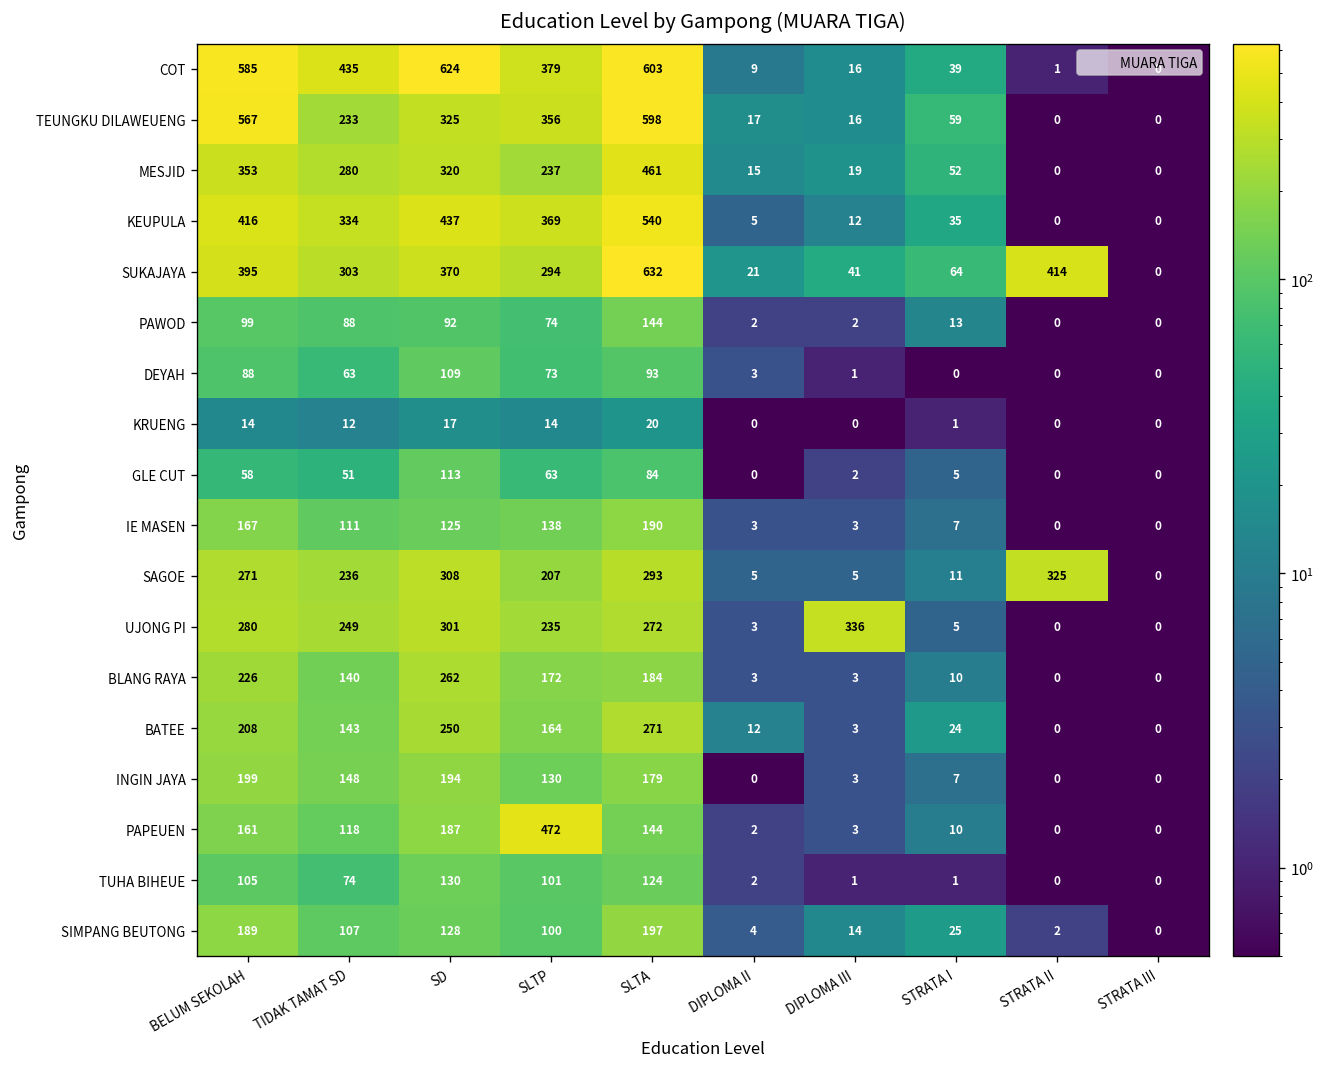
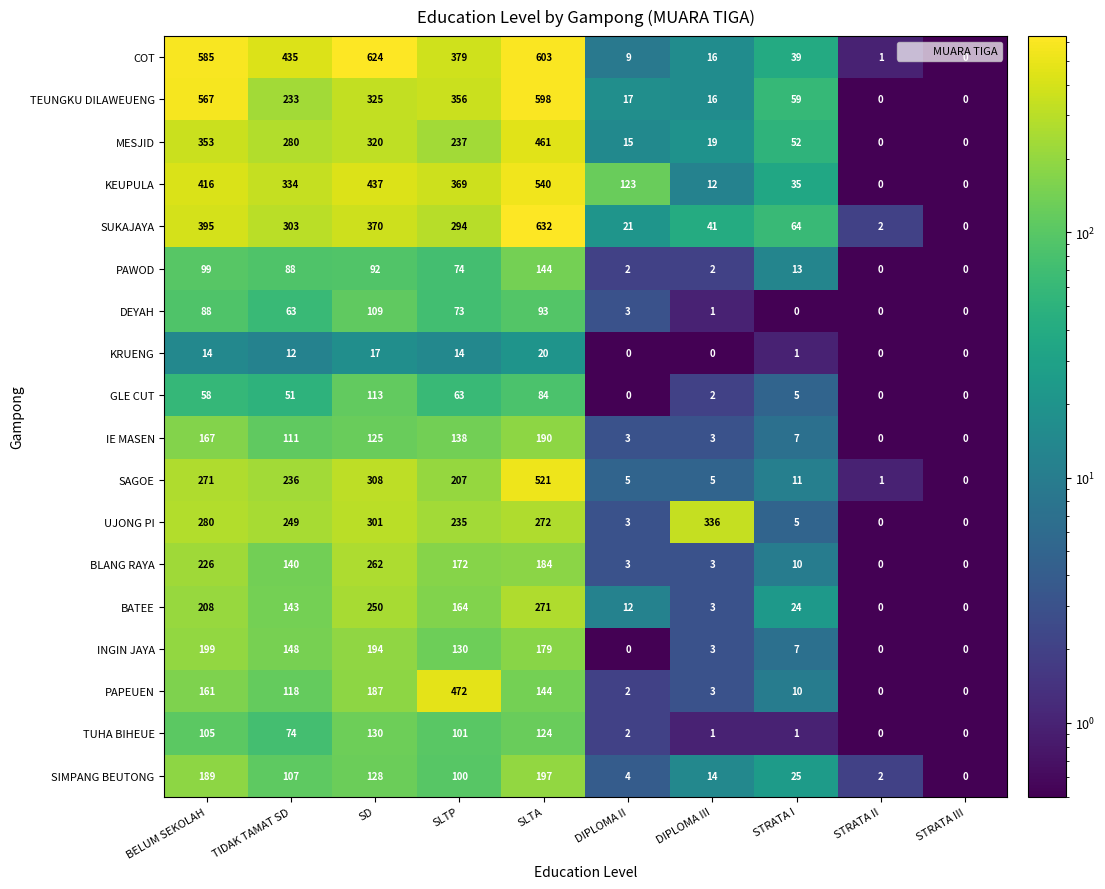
  {
    "COT": {
      "BELUM SEKOLAH": 585,
      "TIDAK TAMAT SD": 435,
      "SD": 624,
      "SLTP": 379,
      "SLTA": 603,
      "DIPLOMA II": 9,
      "DIPLOMA III": 16,
      "STRATA I": 39,
      "STRATA II": 1
    },
    "TEUNGKU DILAWEUENG": {
      "BELUM SEKOLAH": 567,
      "TIDAK TAMAT SD": 233,
      "SD": 325,
      "SLTP": 356,
      "SLTA": 598,
      "DIPLOMA II": 17,
      "DIPLOMA III": 16,
      "STRATA I": 59,
      "STRATA II": 0,
      "STRATA III": 0
    },
    "MESJID": {
      "BELUM SEKOLAH": 353,
      "TIDAK TAMAT SD": 280,
      "SD": 320,
      "SLTP": 237,
      "SLTA": 461,
      "DIPLOMA II": 15,
      "DIPLOMA III": 19,
      "STRATA I": 52,
      "STRATA II": 0,
      "STRATA III": 0
    },
    "KEUPULA": {
      "BELUM SEKOLAH": 416,
      "TIDAK TAMAT SD": 334,
      "SD": 437,
      "SLTP": 369,
      "SLTA": 540,
-     "DIPLOMA II": 5,
+     "DIPLOMA II": 123,
      "DIPLOMA III": 12,
      "STRATA I": 35,
      "STRATA II": 0,
      "STRATA III": 0
    },
    "SUKAJAYA": {
      "BELUM SEKOLAH": 395,
      "TIDAK TAMAT SD": 303,
      "SD": 370,
      "SLTP": 294,
      "SLTA": 632,
      "DIPLOMA II": 21,
      "DIPLOMA III": 41,
      "STRATA I": 64,
-     "STRATA II": 414,
+     "STRATA II": 2,
      "STRATA III": 0
    },
    "PAWOD": {
      "BELUM SEKOLAH": 99,
      "TIDAK TAMAT SD": 88,
      "SD": 92,
      "SLTP": 74,
      "SLTA": 144,
      "DIPLOMA II": 2,
      "DIPLOMA III": 2,
      "STRATA I": 13,
      "STRATA II": 0,
      "STRATA III": 0
    },
    "DEYAH": {
      "BELUM SEKOLAH": 88,
      "TIDAK TAMAT SD": 63,
      "SD": 109,
      "SLTP": 73,
      "SLTA": 93,
      "DIPLOMA II": 3,
      "DIPLOMA III": 1,
      "STRATA I": 0,
      "STRATA II": 0,
      "STRATA III": 0
    },
    "KRUENG": {
      "BELUM SEKOLAH": 14,
      "TIDAK TAMAT SD": 12,
      "SD": 17,
      "SLTP": 14,
      "SLTA": 20,
      "DIPLOMA II": 0,
      "DIPLOMA III": 0,
      "STRATA I": 1,
      "STRATA II": 0,
      "STRATA III": 0
    },
    "GLE CUT": {
      "BELUM SEKOLAH": 58,
      "TIDAK TAMAT SD": 51,
      "SD": 113,
      "SLTP": 63,
      "SLTA": 84,
      "DIPLOMA II": 0,
      "DIPLOMA III": 2,
      "STRATA I": 5,
      "STRATA II": 0,
      "STRATA III": 0
    },
    "IE MASEN": {
      "BELUM SEKOLAH": 167,
      "TIDAK TAMAT SD": 111,
      "SD": 125,
      "SLTP": 138,
      "SLTA": 190,
      "DIPLOMA II": 3,
      "DIPLOMA III": 3,
      "STRATA I": 7,
      "STRATA II": 0,
      "STRATA III": 0
    },
    "SAGOE": {
      "BELUM SEKOLAH": 271,
      "TIDAK TAMAT SD": 236,
      "SD": 308,
      "SLTP": 207,
-     "SLTA": 293,
+     "SLTA": 521,
      "DIPLOMA II": 5,
      "DIPLOMA III": 5,
      "STRATA I": 11,
-     "STRATA II": 325,
+     "STRATA II": 1,
      "STRATA III": 0
    },
    "UJONG PI": {
      "BELUM SEKOLAH": 280,
      "TIDAK TAMAT SD": 249,
      "SD": 301,
      "SLTP": 235,
      "SLTA": 272,
      "DIPLOMA II": 3,
      "DIPLOMA III": 336,
      "STRATA I": 5,
      "STRATA II": 0,
      "STRATA III": 0
    },
    "BLANG RAYA": {
      "BELUM SEKOLAH": 226,
      "TIDAK TAMAT SD": 140,
      "SD": 262,
      "SLTP": 172,
      "SLTA": 184,
      "DIPLOMA II": 3,
      "DIPLOMA III": 3,
      "STRATA I": 10,
      "STRATA II": 0,
      "STRATA III": 0
    },
    "BATEE": {
      "BELUM SEKOLAH": 208,
      "TIDAK TAMAT SD": 143,
      "SD": 250,
      "SLTP": 164,
      "SLTA": 271,
      "DIPLOMA II": 12,
      "DIPLOMA III": 3,
      "STRATA I": 24,
      "STRATA II": 0,
      "STRATA III": 0
    },
    "INGIN JAYA": {
      "BELUM SEKOLAH": 199,
      "TIDAK TAMAT SD": 148,
      "SD": 194,
      "SLTP": 130,
      "SLTA": 179,
      "DIPLOMA II": 0,
      "DIPLOMA III": 3,
      "STRATA I": 7,
      "STRATA II": 0,
      "STRATA III": 0
    },
    "PAPEUEN": {
      "BELUM SEKOLAH": 161,
      "TIDAK TAMAT SD": 118,
      "SD": 187,
      "SLTP": 472,
      "SLTA": 144,
      "DIPLOMA II": 2,
      "DIPLOMA III": 3,
      "STRATA I": 10,
      "STRATA II": 0,
      "STRATA III": 0
    },
    "TUHA BIHEUE": {
      "BELUM SEKOLAH": 105,
      "TIDAK TAMAT SD": 74,
      "SD": 130,
      "SLTP": 101,
      "SLTA": 124,
      "DIPLOMA II": 2,
      "DIPLOMA III": 1,
      "STRATA I": 1,
      "STRATA II": 0,
      "STRATA III": 0
    },
    "SIMPANG BEUTONG": {
      "BELUM SEKOLAH": 189,
      "TIDAK TAMAT SD": 107,
      "SD": 128,
      "SLTP": 100,
      "SLTA": 197,
      "DIPLOMA II": 4,
      "DIPLOMA III": 14,
      "STRATA I": 25,
      "STRATA II": 2,
      "STRATA III": 0
    }
  }
